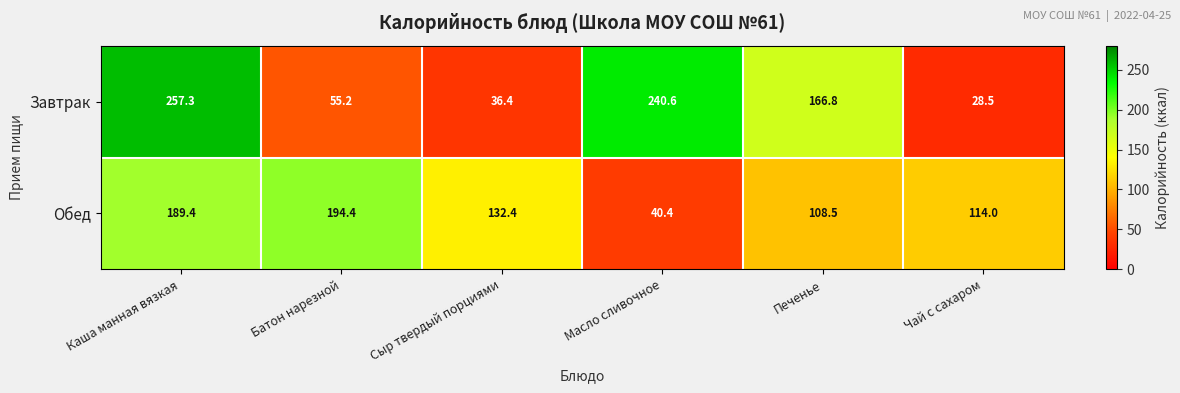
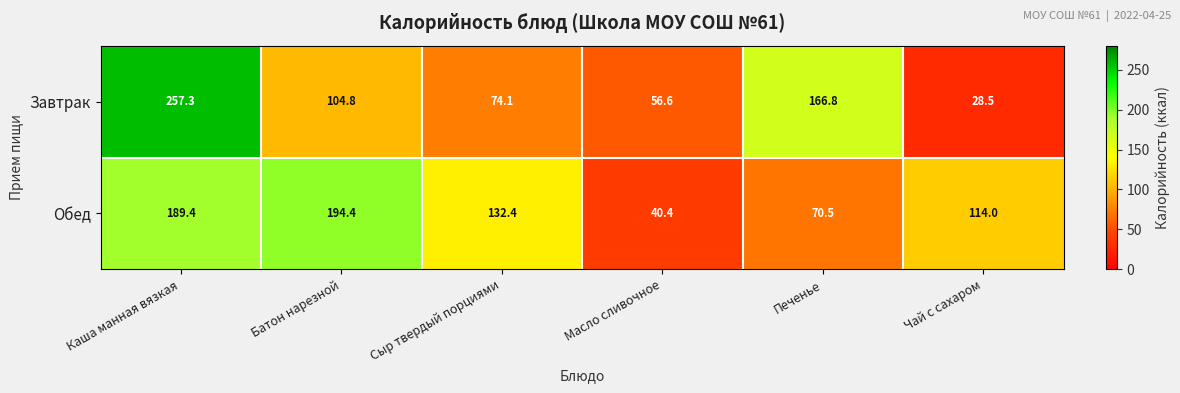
  {
    "Завтрак": {
      "Каша манная вязкая": 257.3,
-     "Батон нарезной": 55.2,
-     "Сыр твердый порциями": 36.4,
-     "Масло сливочное": 240.6,
+     "Батон нарезной": 104.8,
+     "Сыр твердый порциями": 74.1,
+     "Масло сливочное": 56.6,
      "Печенье": 166.8,
      "Чай с сахаром": 28.5
    },
    "Обед": {
      "Каша манная вязкая": 189.4,
      "Батон нарезной": 194.4,
      "Сыр твердый порциями": 132.4,
      "Масло сливочное": 40.4,
-     "Печенье": 108.5,
+     "Печенье": 70.5,
      "Чай с сахаром": 114.0
    }
  }
